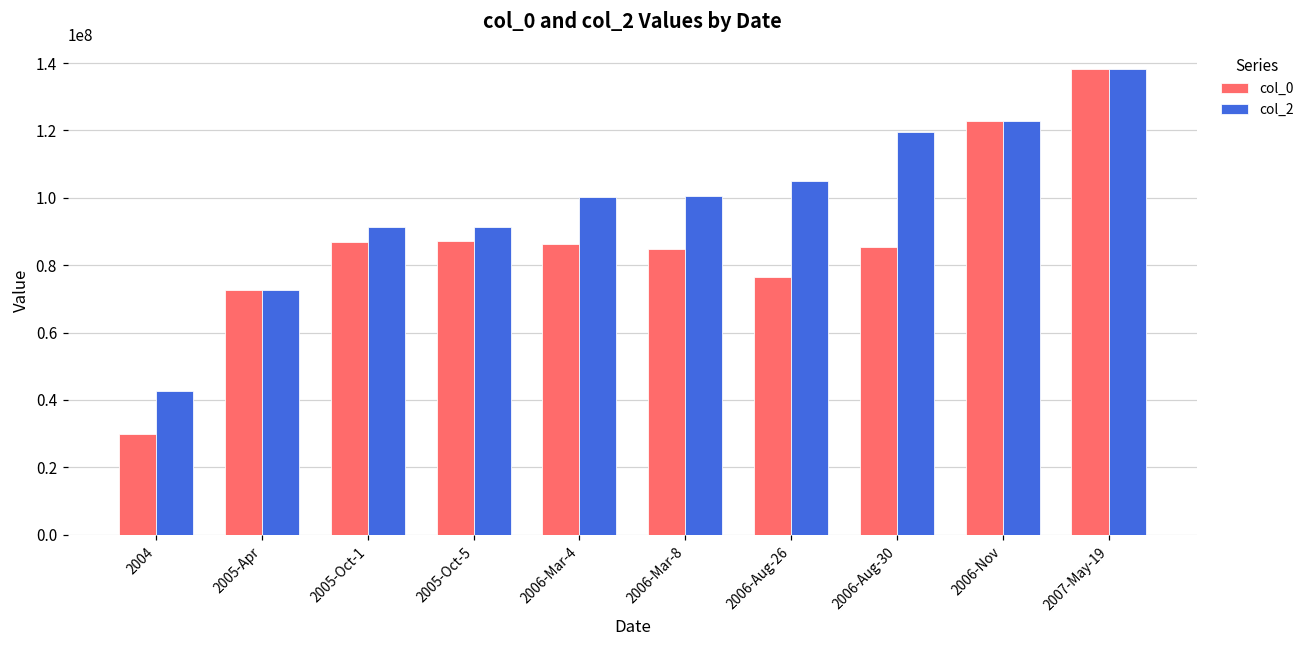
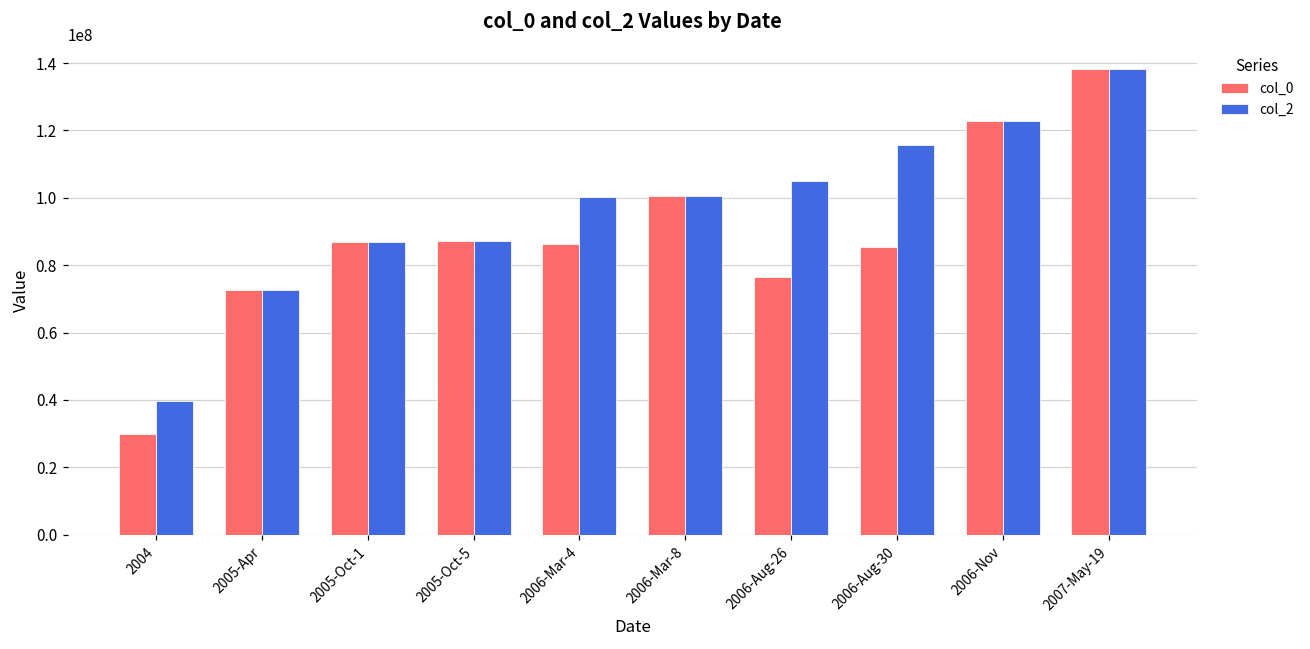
  {
    "col_0": {
      "2004": 30000000,
      "2005-Apr": 73000000,
      "2005-Oct-1": 87000000,
      "2005-Oct-5": 87000000,
      "2006-Mar-4": 86000000,
-     "2006-Mar-8": 85000000,
+     "2006-Mar-8": 100000000,
      "2006-Aug-26": 77000000,
      "2006-Aug-30": 85000000,
      "2006-Nov": 123000000,
      "2007-May-19": 138000000
    },
    "col_2": {
-     "2004": 43000000,
+     "2004": 40000000,
      "2005-Apr": 73000000,
-     "2005-Oct-1": 91000000,
-     "2005-Oct-5": 91000000,
+     "2005-Oct-1": 87000000,
+     "2005-Oct-5": 87000000,
      "2006-Mar-4": 100000000,
      "2006-Mar-8": 100000000,
      "2006-Aug-26": 105000000,
-     "2006-Aug-30": 120000000,
+     "2006-Aug-30": 116000000,
      "2006-Nov": 123000000,
      "2007-May-19": 138000000
    }
  }
